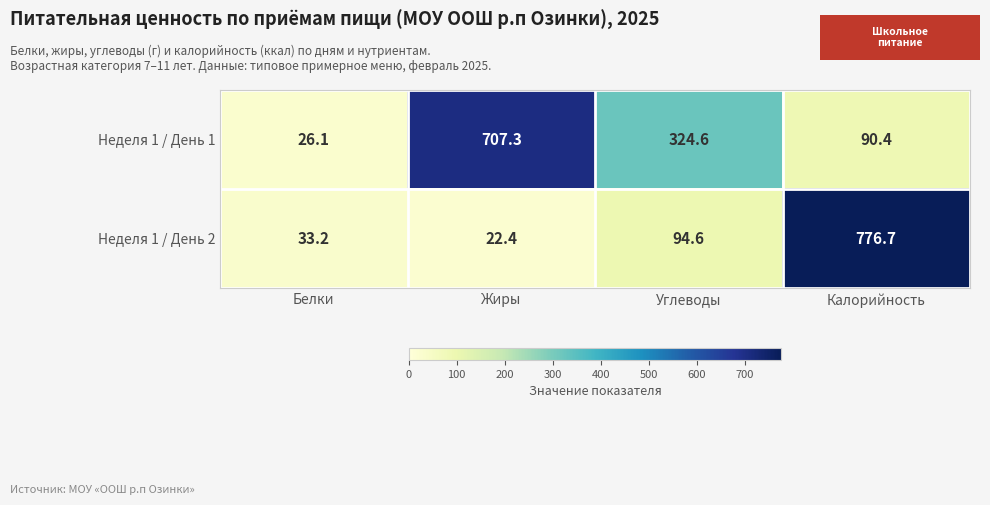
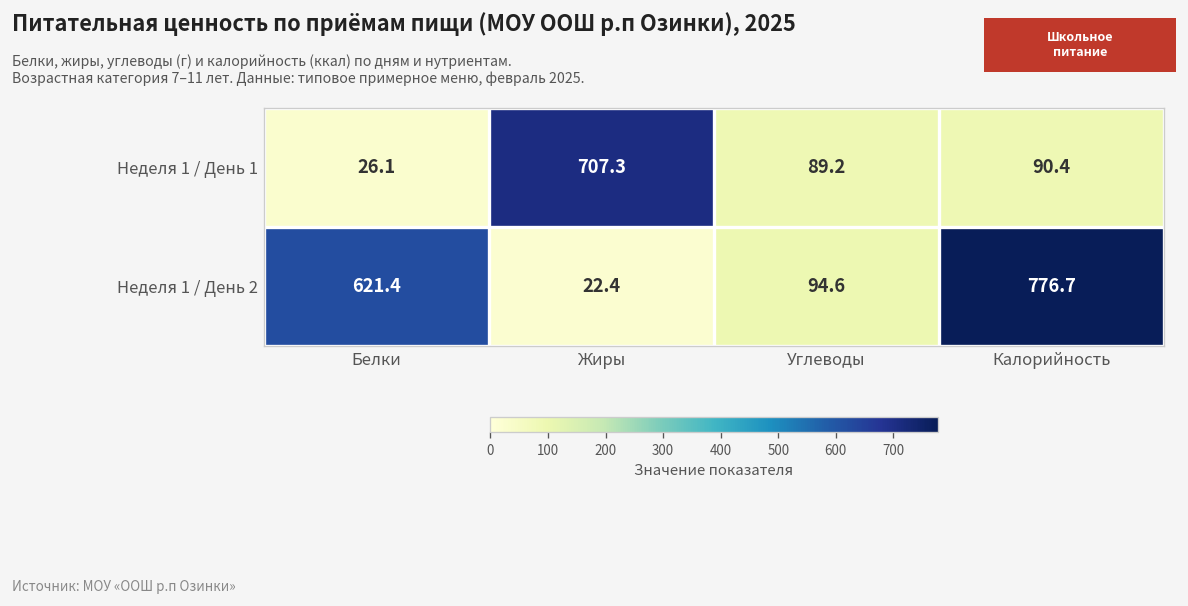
  {
    "Неделя 1 / День 1": {
      "Белки": 26.1,
      "Жиры": 707.3,
-     "Углеводы": 324.6,
+     "Углеводы": 89.2,
      "Калорийность": 90.4
    },
    "Неделя 1 / День 2": {
-     "Белки": 33.2,
+     "Белки": 621.4,
      "Жиры": 22.4,
      "Углеводы": 94.6,
      "Калорийность": 776.7
    }
  }
